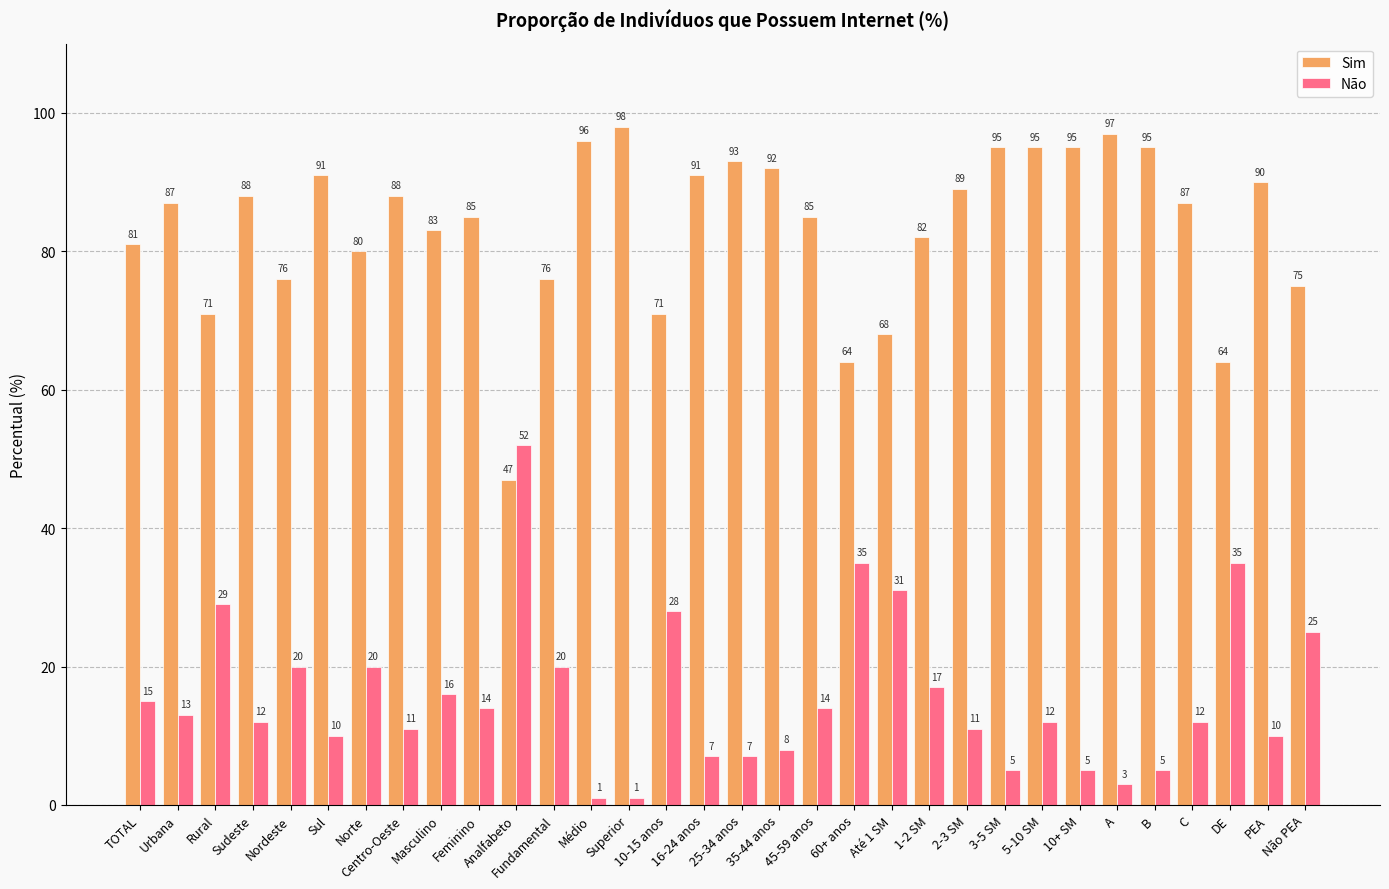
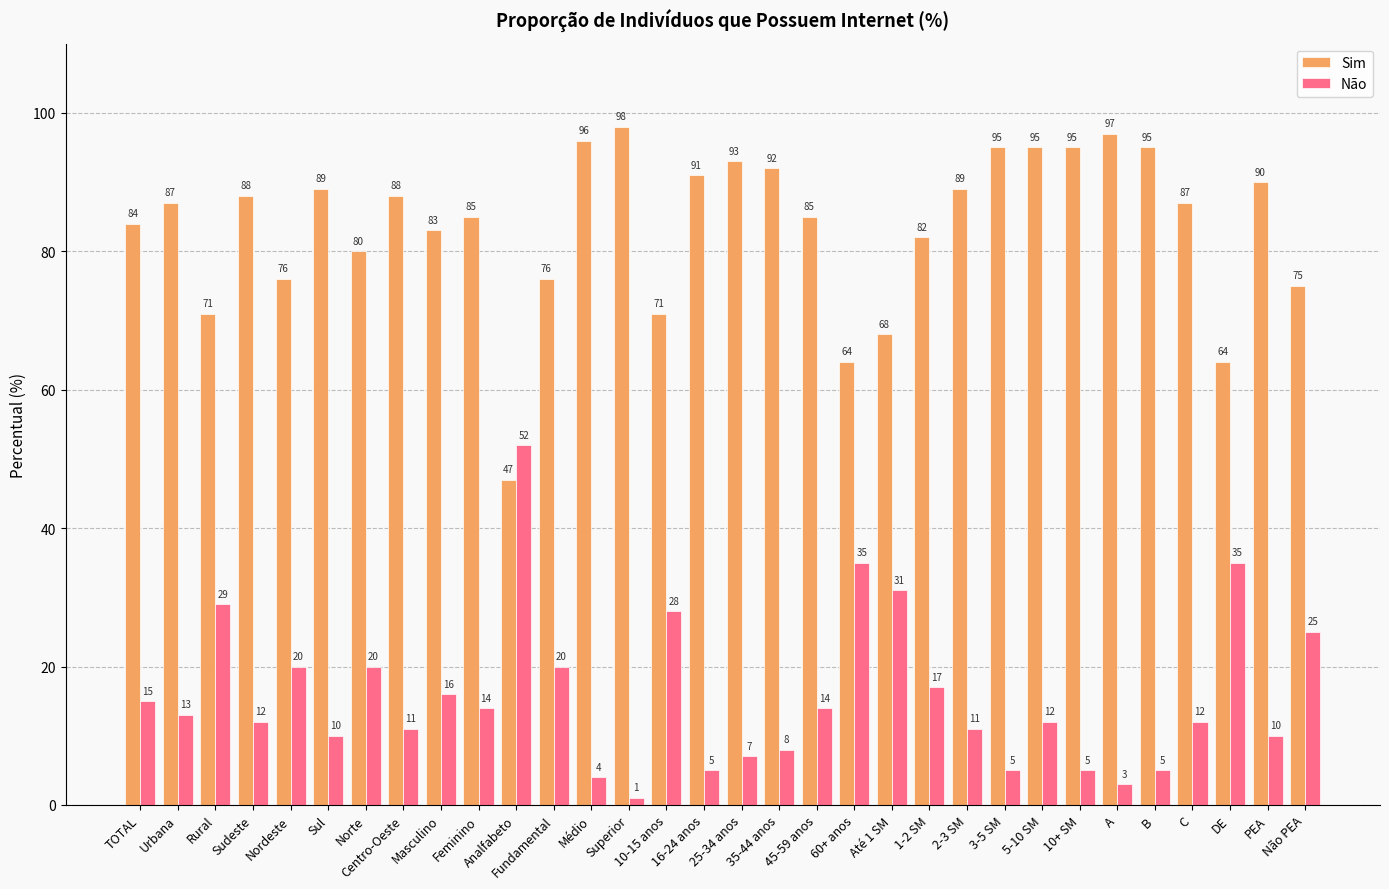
  {
    "Sim": {
-     "TOTAL": 81,
+     "TOTAL": 84,
      "Urbana": 87,
      "Rural": 71,
      "Sudeste": 88,
      "Nordeste": 76,
-     "Sul": 91,
+     "Sul": 89,
      "Norte": 80,
      "Centro-Oeste": 88,
      "Masculino": 83,
      "Feminino": 85,
      "Analfabeto": 47,
      "Fundamental": 76,
      "Médio": 96,
      "Superior": 98,
      "10-15 anos": 71,
      "16-24 anos": 91,
      "25-34 anos": 93,
      "35-44 anos": 92,
      "45-59 anos": 85,
      "60+ anos": 64,
      "Até 1 SM": 68,
      "1-2 SM": 82,
      "2-3 SM": 89,
      "3-5 SM": 95,
      "5-10 SM": 95,
      "10+ SM": 95,
      "A": 97,
      "B": 95,
      "C": 87,
      "DE": 64,
      "PEA": 90,
      "Não PEA": 75
    },
    "Não": {
      "TOTAL": 15,
      "Urbana": 13,
      "Rural": 29,
      "Sudeste": 12,
      "Nordeste": 20,
      "Sul": 10,
      "Norte": 20,
      "Centro-Oeste": 11,
      "Masculino": 16,
      "Feminino": 14,
      "Analfabeto": 52,
      "Fundamental": 20,
-     "Médio": 1,
+     "Médio": 4,
      "Superior": 1,
      "10-15 anos": 28,
-     "16-24 anos": 7,
+     "16-24 anos": 5,
      "25-34 anos": 7,
      "35-44 anos": 8,
      "45-59 anos": 14,
      "60+ anos": 35,
      "Até 1 SM": 31,
      "1-2 SM": 17,
      "2-3 SM": 11,
      "3-5 SM": 5,
      "5-10 SM": 12,
      "10+ SM": 5,
      "A": 3,
      "B": 5,
      "C": 12,
      "DE": 35,
      "PEA": 10,
      "Não PEA": 25
    }
  }
